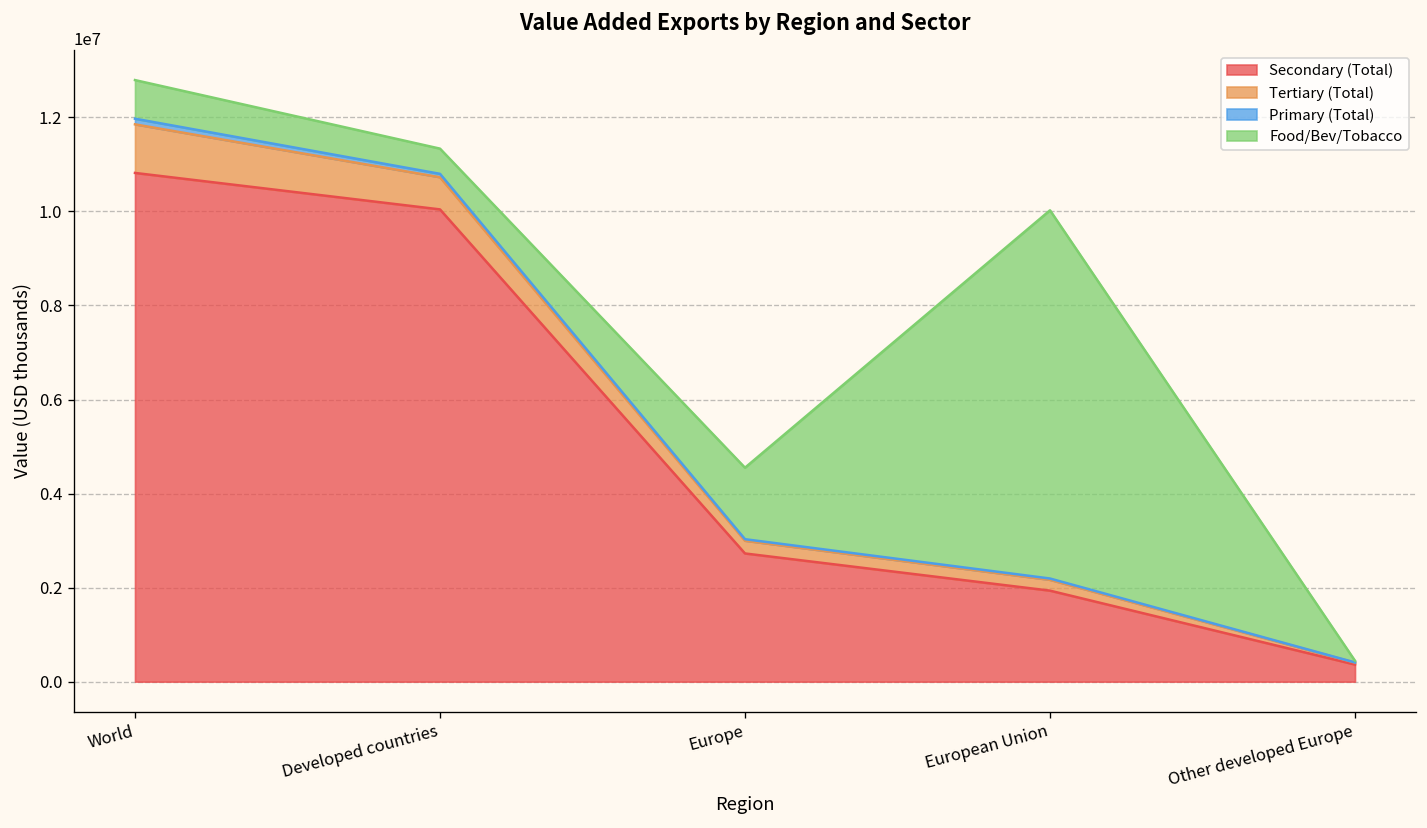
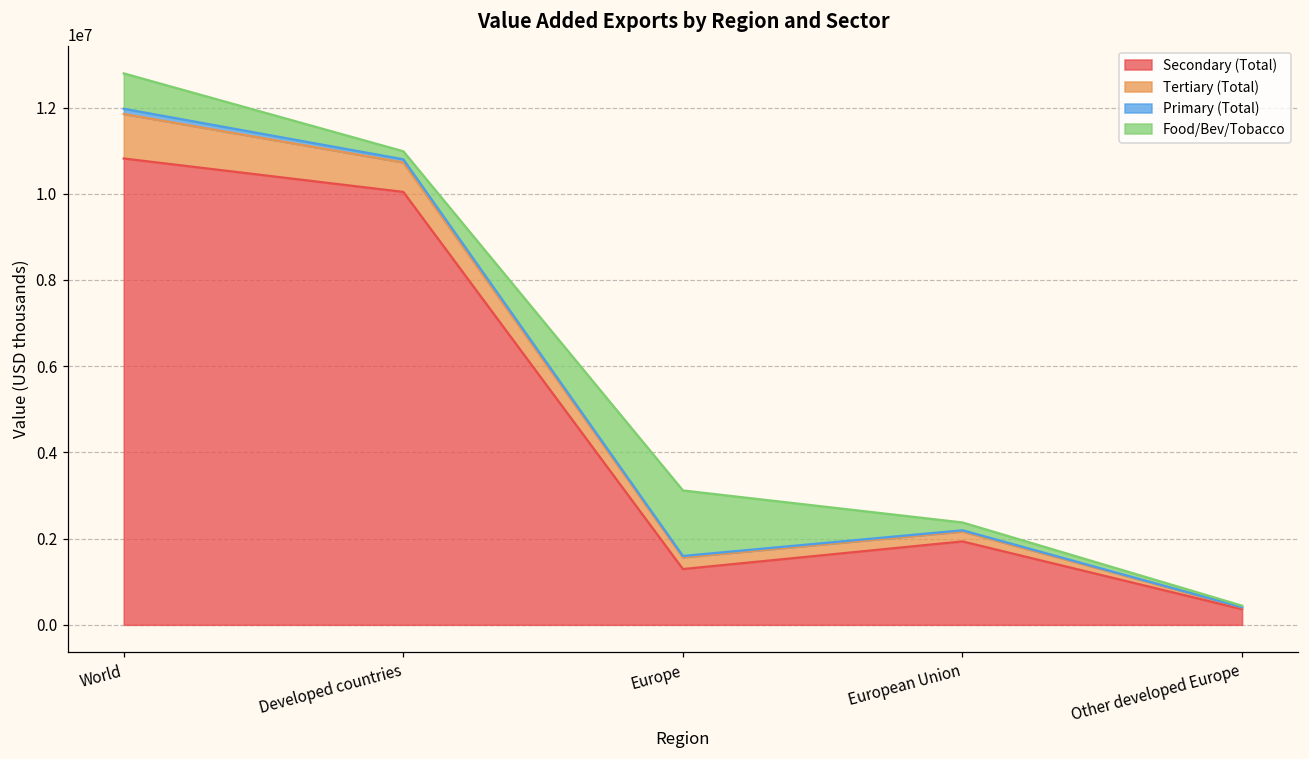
  {
    "Secondary (Total)": {
      "World": 10800000,
      "Developed countries": 10000000,
-     "Europe": 2700000,
+     "Europe": 1300000,
      "European Union": 1900000
    },
    "Tertiary (Total)": {
      "World": 1000000,
      "Developed countries": 700000
    },
    "Primary (Total)": {
      "World": 100000,
      "Developed countries": 100000
    },
    "Food/Bev/Tobacco": {
      "World": 800000,
-     "Developed countries": 500000,
+     "Developed countries": 200000,
      "Europe": 1500000,
-     "European Union": 7800000
+     "European Union": 200000
    }
  }
